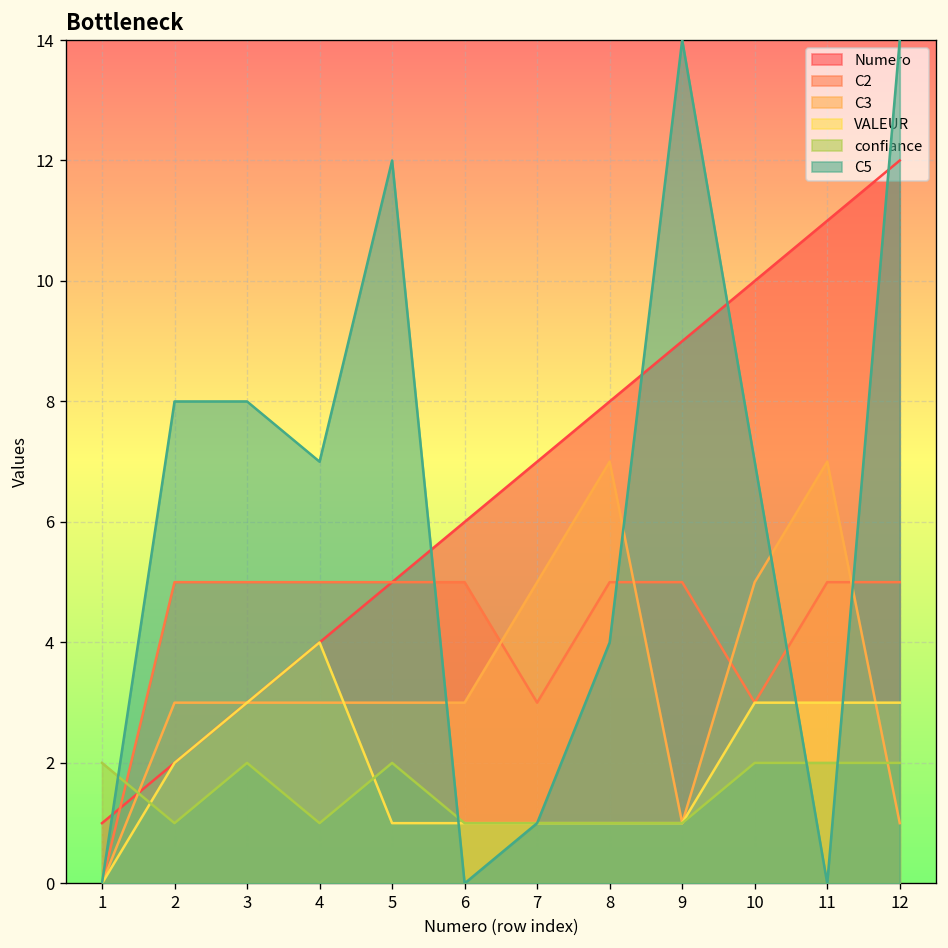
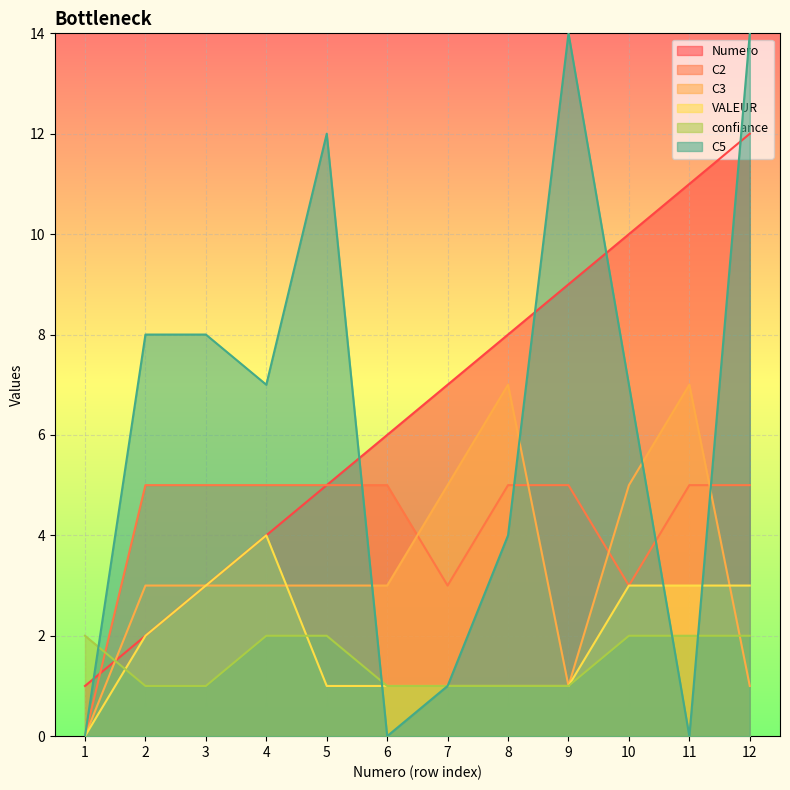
  {
    "confiance": {
      "1": 2,
      "2": 1,
-     "3": 2,
-     "4": 1,
+     "3": 1,
+     "4": 2,
      "5": 2,
      "10": 2,
      "11": 2,
      "12": 2
    },
    "C5": {
      "2": 8,
      "3": 8,
      "4": 7,
      "5": 12,
      "6": 0,
      "8": 4,
      "9": 14,
      "10": 7,
      "11": 0,
      "12": 14
    }
  }
